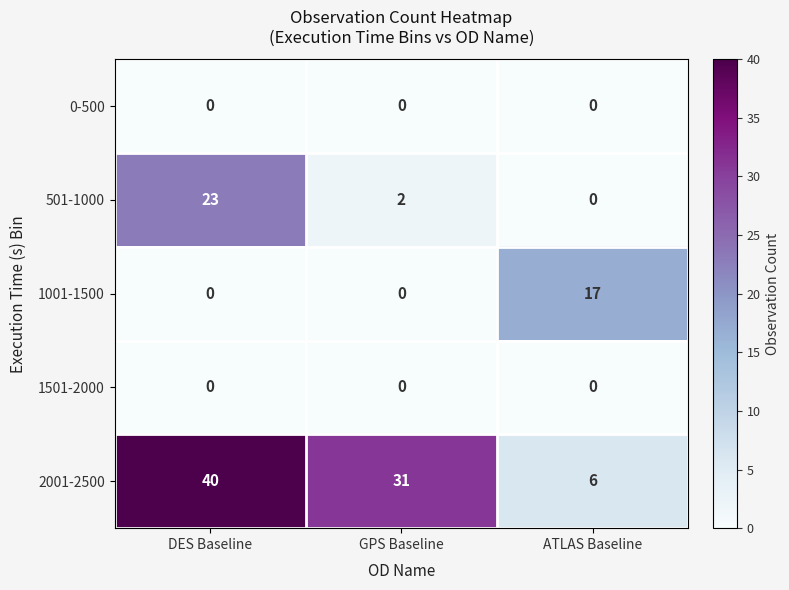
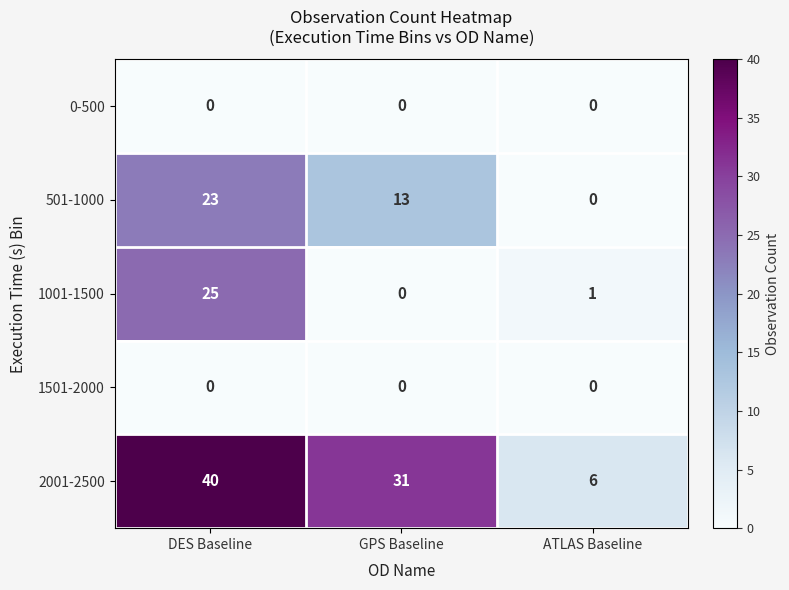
  {
    "0-500": {
      "DES Baseline": 0,
      "GPS Baseline": 0,
      "ATLAS Baseline": 0
    },
    "501-1000": {
      "DES Baseline": 23,
-     "GPS Baseline": 2,
+     "GPS Baseline": 13,
      "ATLAS Baseline": 0
    },
    "1001-1500": {
-     "DES Baseline": 0,
+     "DES Baseline": 25,
      "GPS Baseline": 0,
-     "ATLAS Baseline": 17
+     "ATLAS Baseline": 1
    },
    "1501-2000": {
      "DES Baseline": 0,
      "GPS Baseline": 0,
      "ATLAS Baseline": 0
    },
    "2001-2500": {
      "DES Baseline": 40,
      "GPS Baseline": 31,
      "ATLAS Baseline": 6
    }
  }
